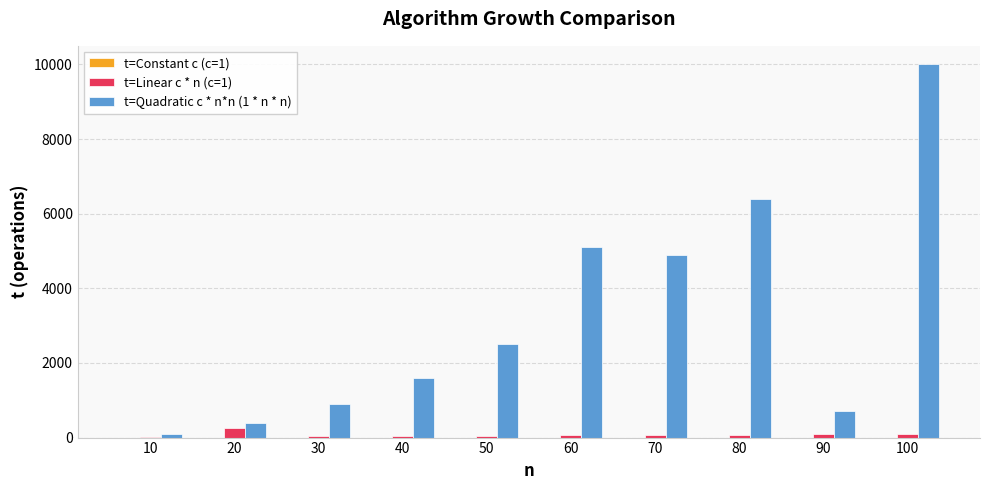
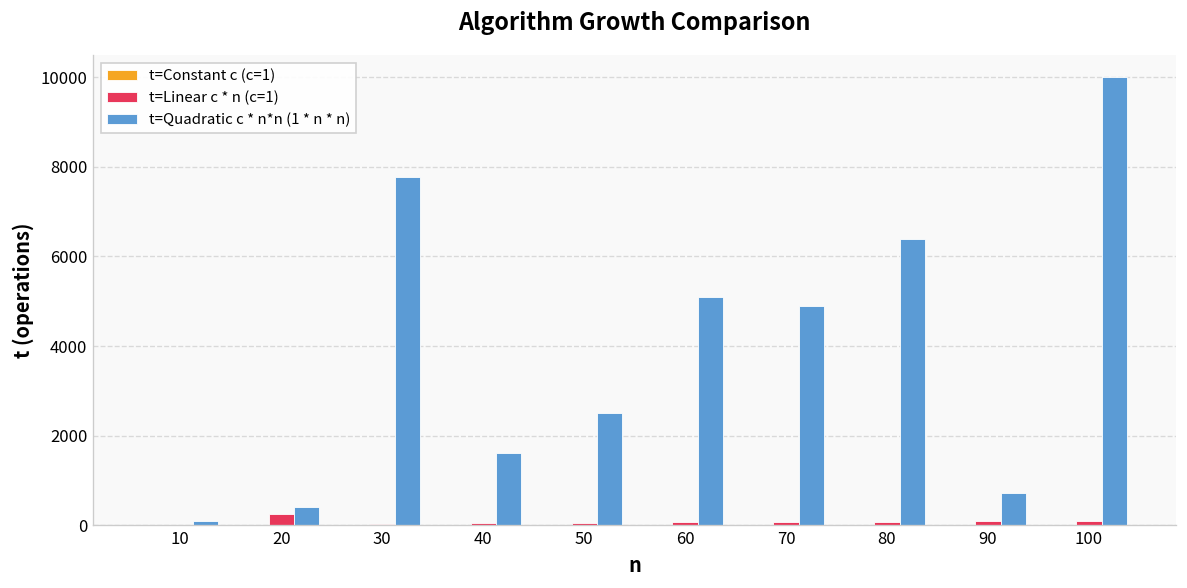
  {
    "t=Linear c * n (c=1)": {
      "20": 300,
      "70": 100,
      "80": 100,
      "90": 100,
      "100": 100
    },
    "t=Quadratic c * n*n (1 * n * n)": {
      "10": 100,
      "20": 400,
-     "30": 900,
+     "30": 7800,
      "40": 1600,
      "50": 2500,
      "60": 5100,
      "70": 4900,
      "80": 6400,
      "90": 700,
      "100": 10000
    }
  }
